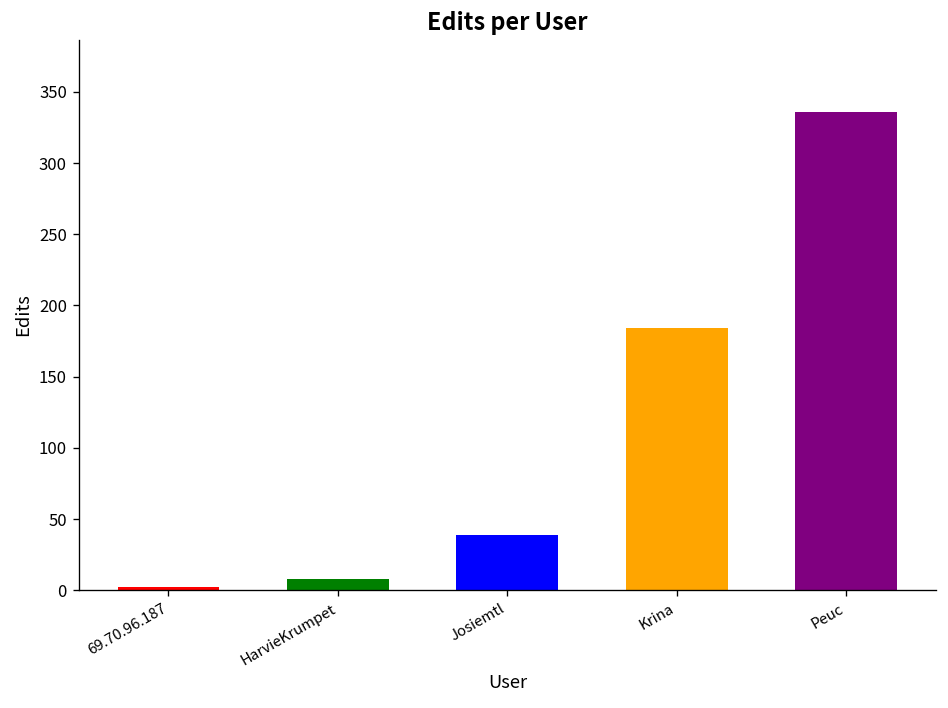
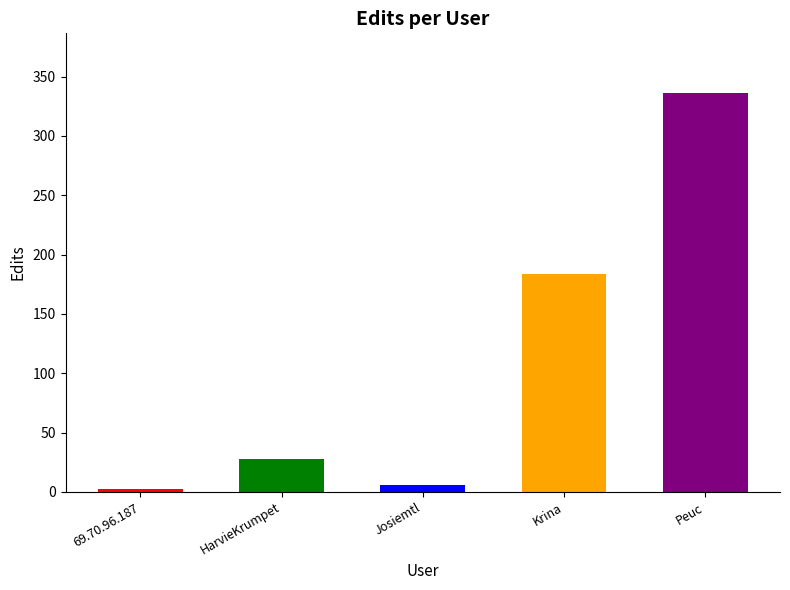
  {
-   "HarvieKrumpet": 8,
-   "Josiemtl": 39,
+   "HarvieKrumpet": 28,
+   "Josiemtl": 6,
    "Krina": 184,
    "Peuc": 336
  }
